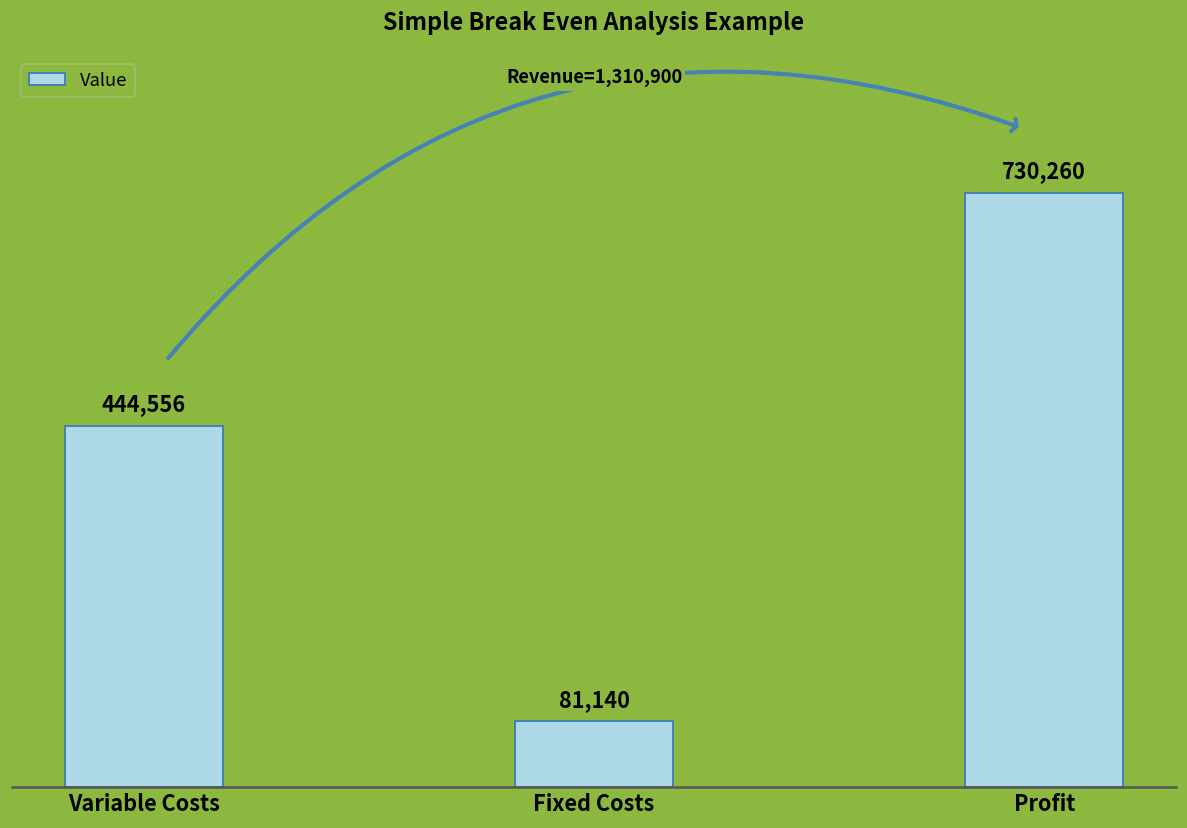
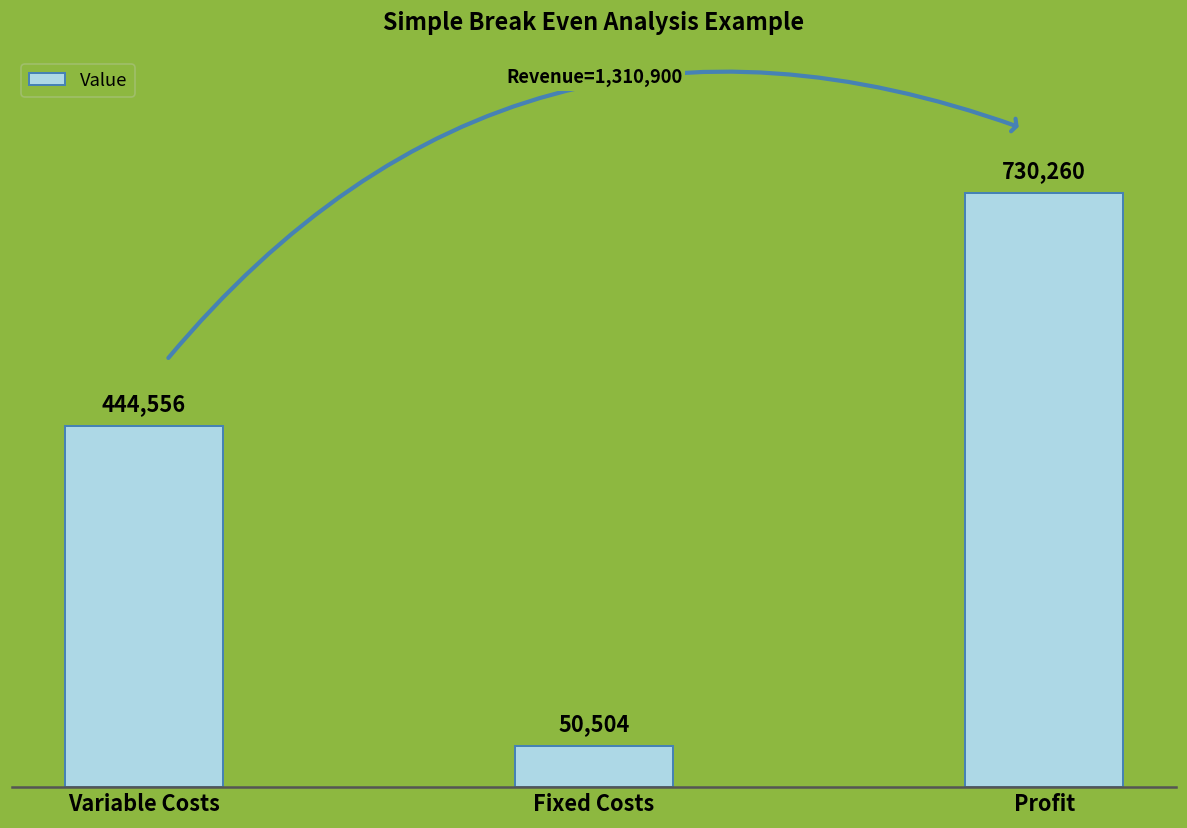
  {
    "Variable Costs": "444,556",
-   "Fixed Costs": "81,140",
+   "Fixed Costs": "50,504",
    "Profit": "730,260"
  }
